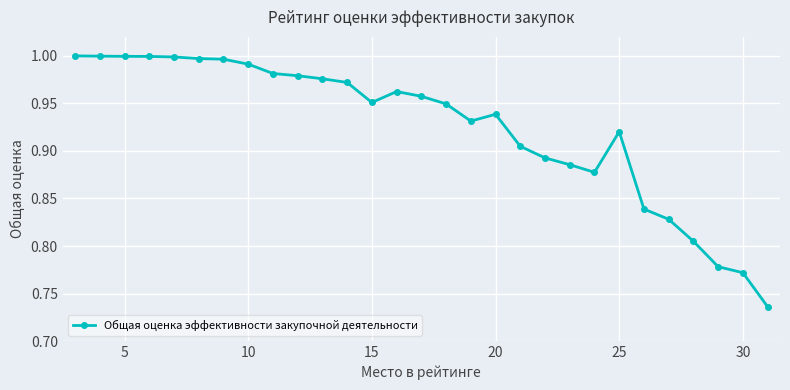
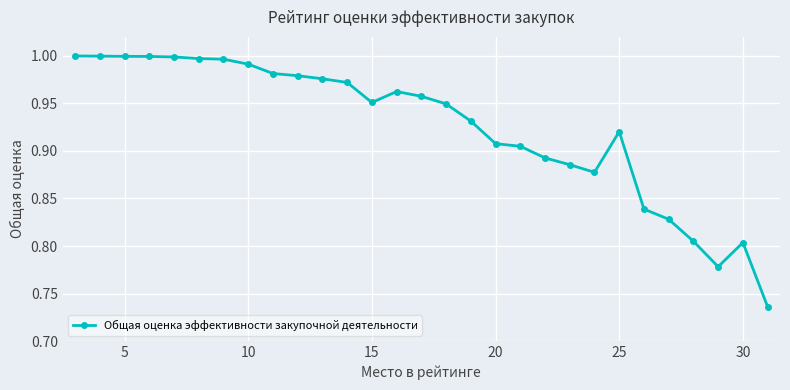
  {
    "5": 1.00,
    "10": 0.99,
    "15": 0.95,
-   "20": 0.94,
+   "20": 0.91,
    "25": 0.92,
-   "30": 0.77
+   "30": 0.80
  }
